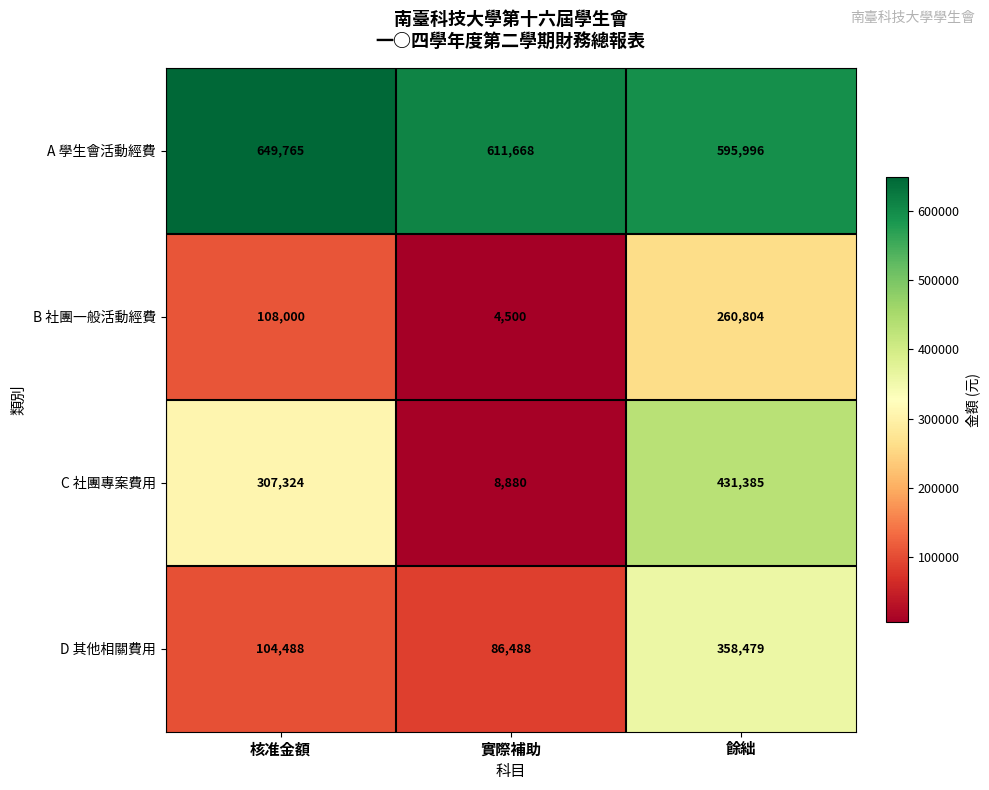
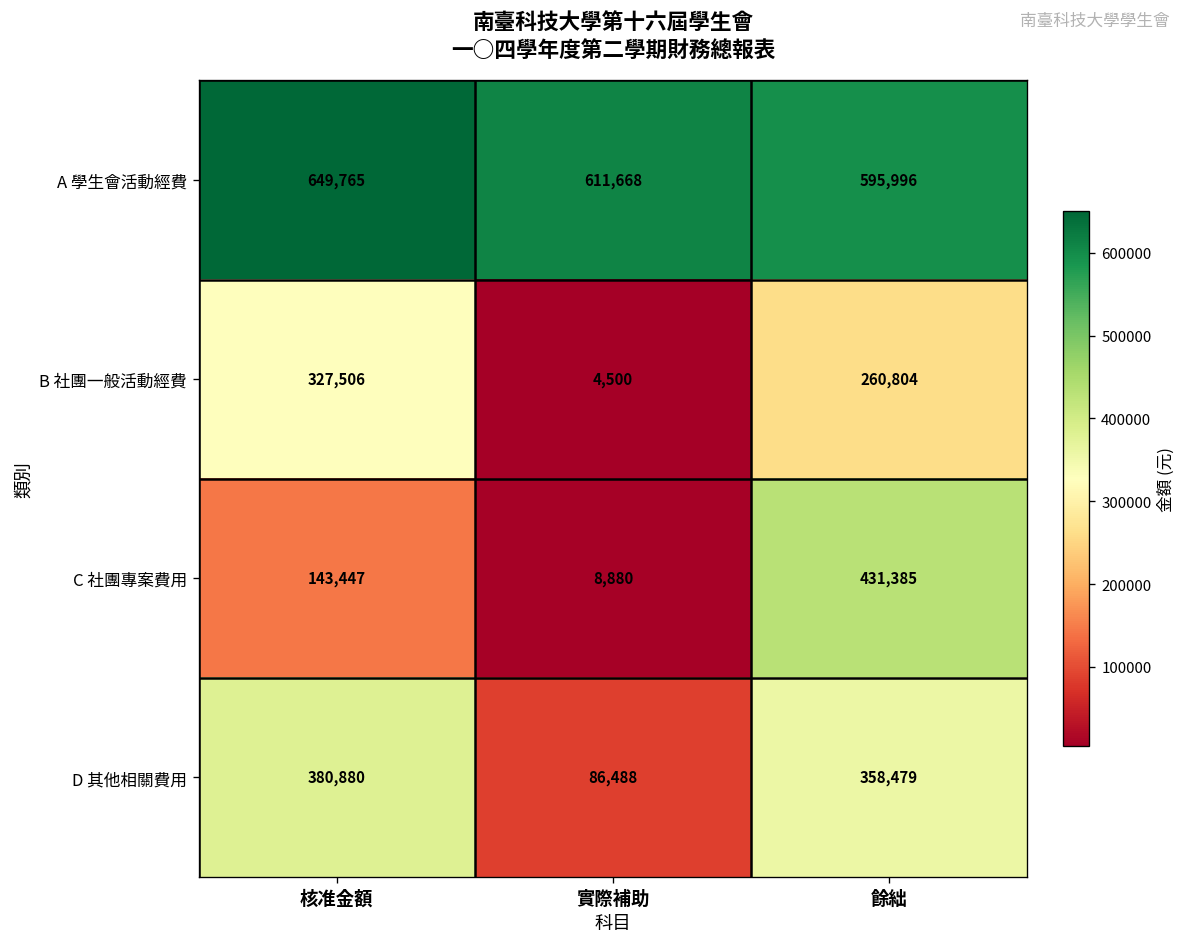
  {
    "A 學生會活動經費": {
      "核准金額": "649,765",
      "實際補助": "611,668",
      "餘絀": "595,996"
    },
    "B 社團一般活動經費": {
-     "核准金額": "108,000",
+     "核准金額": "327,506",
      "實際補助": "4,500",
      "餘絀": "260,804"
    },
    "C 社團專案費用": {
-     "核准金額": "307,324",
+     "核准金額": "143,447",
      "實際補助": "8,880",
      "餘絀": "431,385"
    },
    "D 其他相關費用": {
-     "核准金額": "104,488",
+     "核准金額": "380,880",
      "實際補助": "86,488",
      "餘絀": "358,479"
    }
  }
